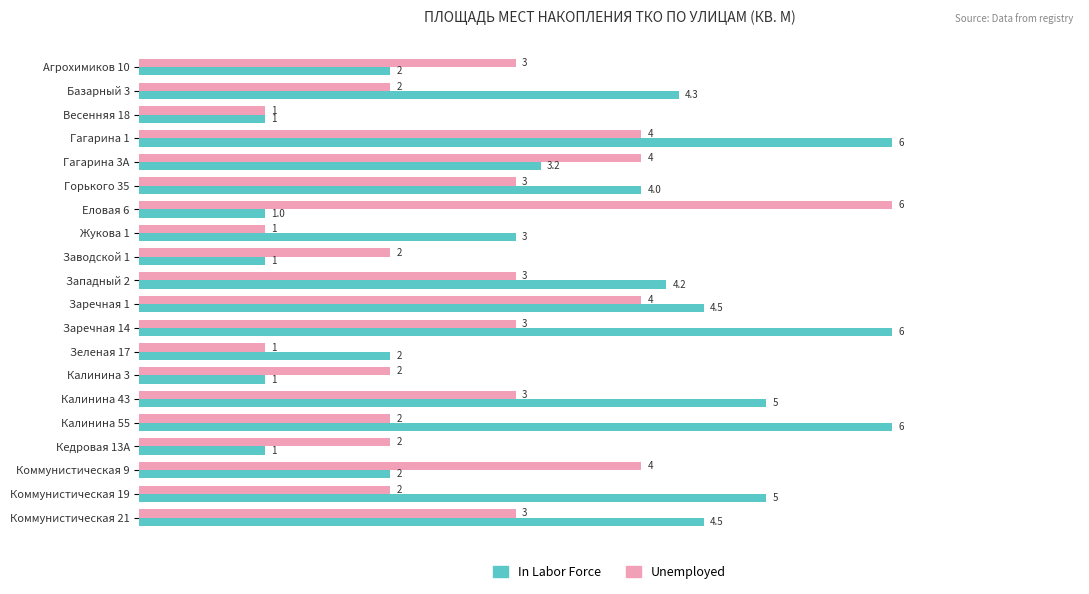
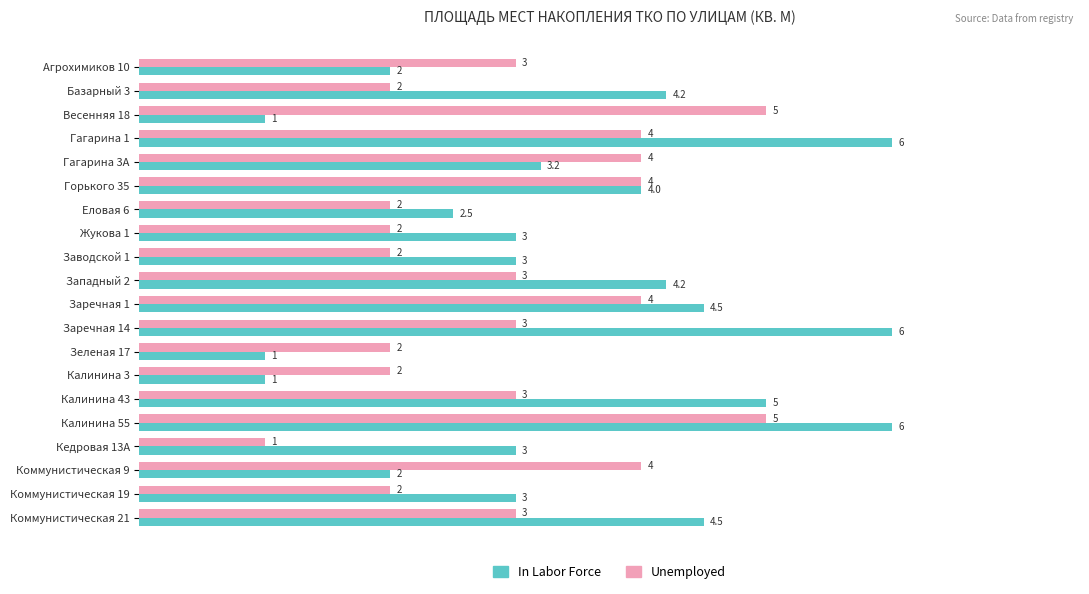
  {
    "In Labor Force": {
      "Агрохимиков 10": 2,
-     "Базарный 3": 4.3,
+     "Базарный 3": 4.2,
      "Весенняя 18": 1,
      "Гагарина 1": 6,
      "Гагарина 3А": 3.2,
      "Горького 35": 4.0,
-     "Еловая 6": 1.0,
+     "Еловая 6": 2.5,
      "Жукова 1": 3,
-     "Заводской 1": 1,
+     "Заводской 1": 3,
      "Западный 2": 4.2,
      "Заречная 1": 4.5,
      "Заречная 14": 6,
-     "Зеленая 17": 2,
+     "Зеленая 17": 1,
      "Калинина 3": 1,
      "Калинина 43": 5,
      "Калинина 55": 6,
-     "Кедровая 13А": 1,
+     "Кедровая 13А": 3,
      "Коммунистическая 9": 2,
-     "Коммунистическая 19": 5,
+     "Коммунистическая 19": 3,
      "Коммунистическая 21": 4.5
    },
    "Unemployed": {
      "Агрохимиков 10": 3,
      "Базарный 3": 2,
-     "Весенняя 18": 1,
+     "Весенняя 18": 5,
      "Гагарина 1": 4,
      "Гагарина 3А": 4,
-     "Горького 35": 3,
-     "Еловая 6": 6,
-     "Жукова 1": 1,
+     "Горького 35": 4,
+     "Еловая 6": 2,
+     "Жукова 1": 2,
      "Заводской 1": 2,
      "Западный 2": 3,
      "Заречная 1": 4,
      "Заречная 14": 3,
-     "Зеленая 17": 1,
+     "Зеленая 17": 2,
      "Калинина 3": 2,
      "Калинина 43": 3,
-     "Калинина 55": 2,
-     "Кедровая 13А": 2,
+     "Калинина 55": 5,
+     "Кедровая 13А": 1,
      "Коммунистическая 9": 4,
      "Коммунистическая 19": 2,
      "Коммунистическая 21": 3
    }
  }
